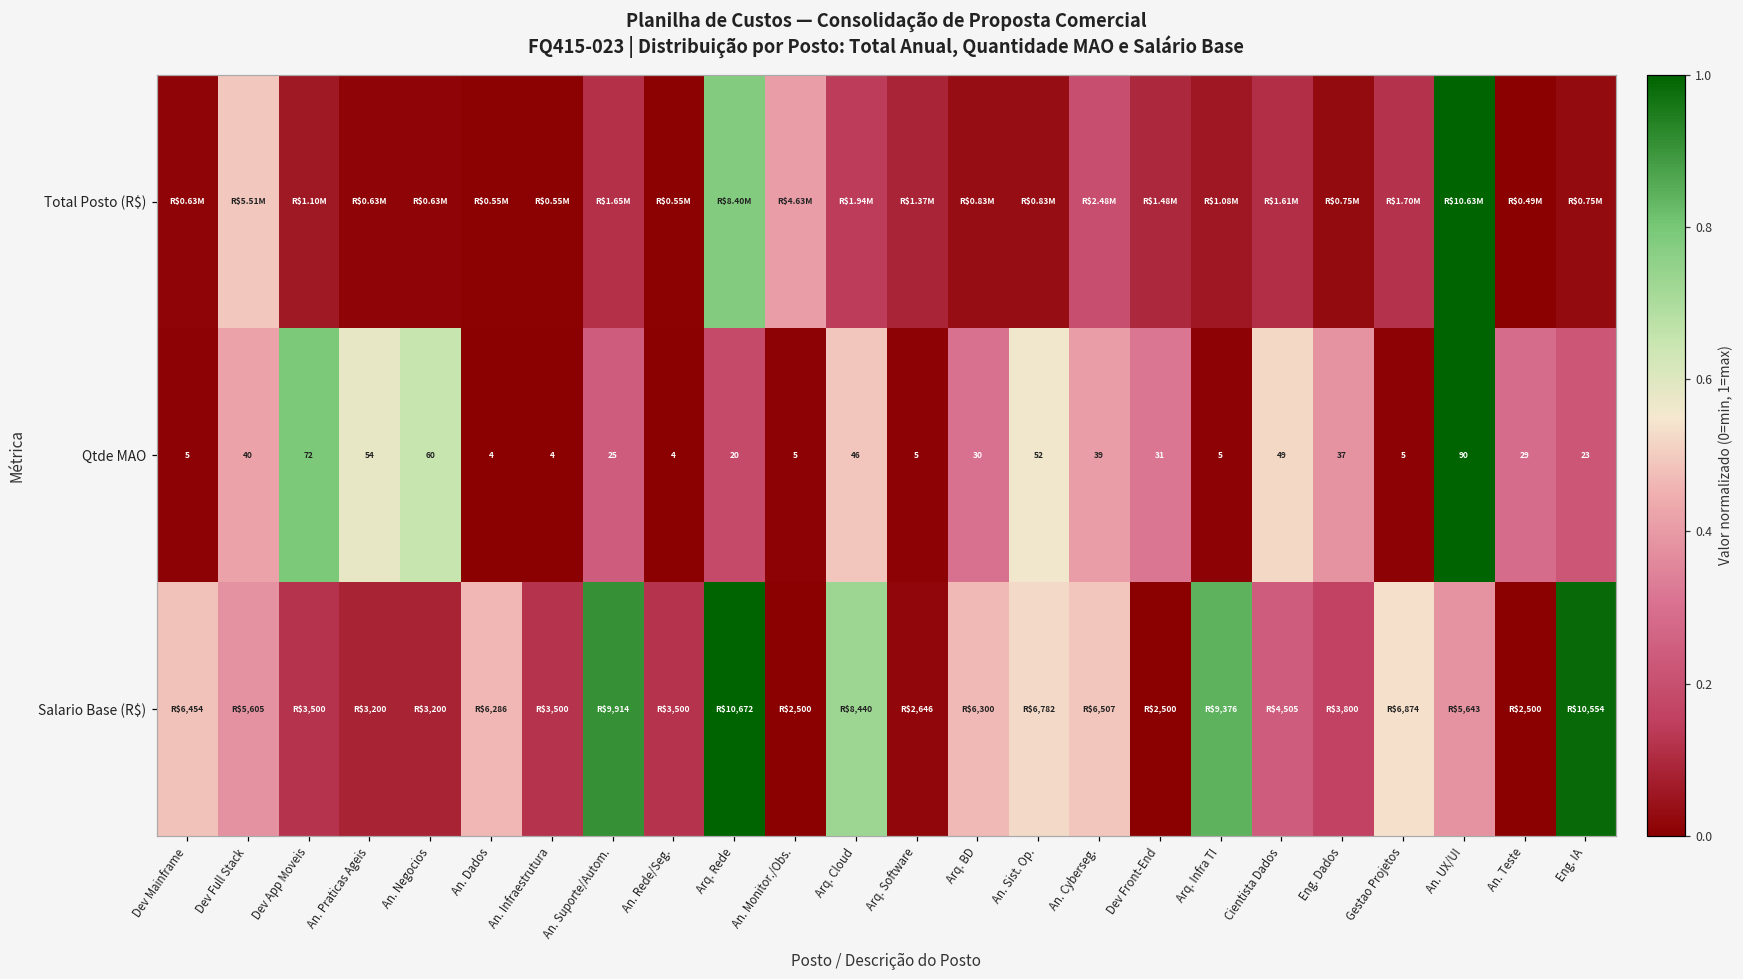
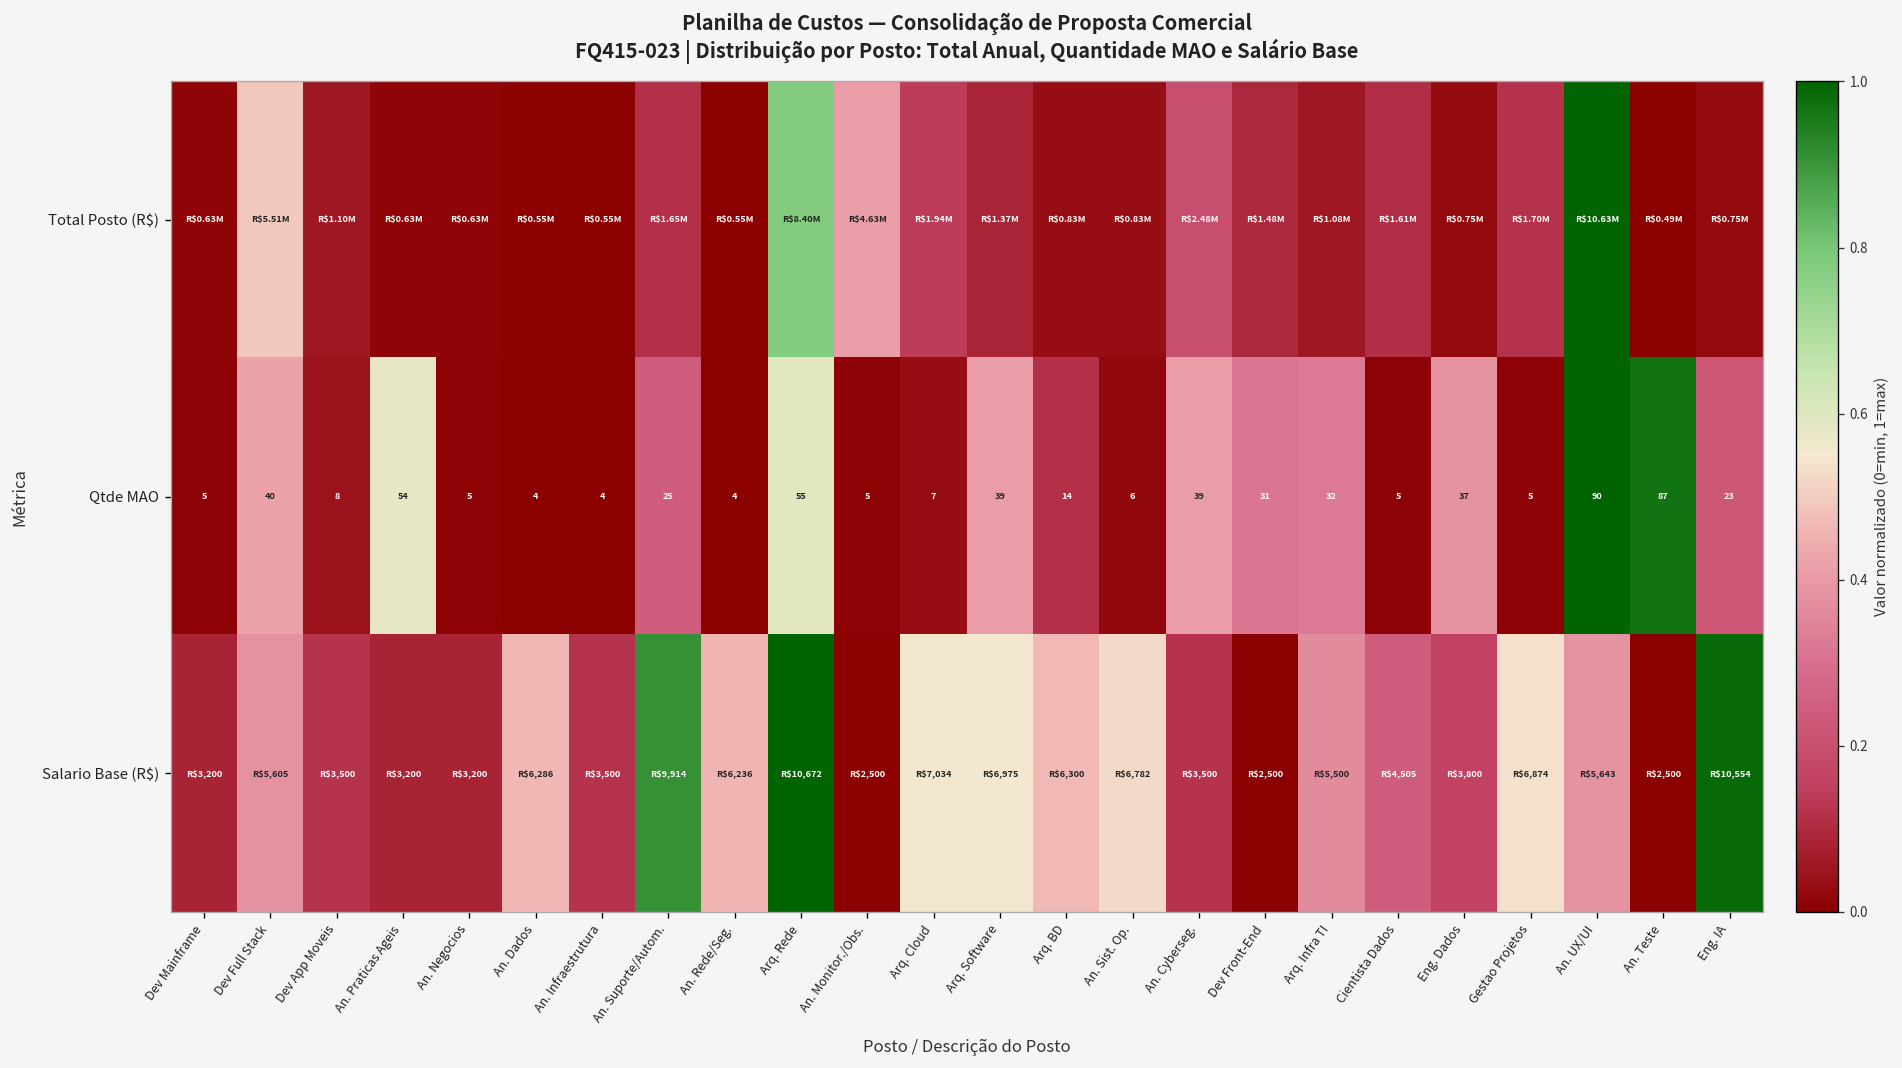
  {
    "Total Posto (R$)": {
      "Dev Mainframe": "$0.63M",
      "Dev Full Stack": "$5.51M",
      "Dev App Moveis": "$1.10M",
      "An. Praticas Ageis": "$0.63M",
      "An. Negocios": "$0.63M",
      "An. Dados": "$0.55M",
      "An. Infraestrutura": "$0.55M",
      "An. Suporte/Autom.": "$1.65M",
      "An. Rede/Seg.": "$0.55M",
      "Arq. Rede": "$8.40M",
      "An. Monitor./Obs.": "$4.63M",
      "Arq. Cloud": "$1.94M",
      "Arq. Software": "$1.37M",
      "Arq. BD": "$0.83M",
      "An. Sist. Op.": "$0.83M",
      "An. Cyberseg.": "$2.48M",
      "Dev Front-End": "$1.48M",
      "Arq. Infra TI": "$1.08M",
      "Cientista Dados": "$1.61M",
      "Eng. Dados": "$0.75M",
      "Gestao Projetos": "$1.70M",
      "An. UX/UI": "$10.63M",
      "An. Teste": "$0.49M",
      "Eng. IA": "$0.75M"
    },
    "Qtde MAO": {
      "Dev Mainframe": "5",
      "Dev Full Stack": "40",
-     "Dev App Moveis": "72",
+     "Dev App Moveis": "8",
      "An. Praticas Ageis": "54",
-     "An. Negocios": "60",
+     "An. Negocios": "5",
      "An. Dados": "4",
      "An. Infraestrutura": "4",
      "An. Suporte/Autom.": "25",
      "An. Rede/Seg.": "4",
-     "Arq. Rede": "20",
+     "Arq. Rede": "55",
      "An. Monitor./Obs.": "5",
-     "Arq. Cloud": "46",
-     "Arq. Software": "5",
-     "Arq. BD": "30",
-     "An. Sist. Op.": "52",
+     "Arq. Cloud": "7",
+     "Arq. Software": "39",
+     "Arq. BD": "14",
+     "An. Sist. Op.": "6",
      "An. Cyberseg.": "39",
      "Dev Front-End": "31",
-     "Arq. Infra TI": "5",
-     "Cientista Dados": "49",
+     "Arq. Infra TI": "32",
+     "Cientista Dados": "5",
      "Eng. Dados": "37",
      "Gestao Projetos": "5",
      "An. UX/UI": "90",
-     "An. Teste": "29",
+     "An. Teste": "87",
      "Eng. IA": "23"
    },
    "Salario Base (R$)": {
-     "Dev Mainframe": "$6,454",
+     "Dev Mainframe": "$3,200",
      "Dev Full Stack": "$5,605",
      "Dev App Moveis": "$3,500",
      "An. Praticas Ageis": "$3,200",
      "An. Negocios": "$3,200",
      "An. Dados": "$6,286",
      "An. Infraestrutura": "$3,500",
      "An. Suporte/Autom.": "$9,914",
-     "An. Rede/Seg.": "$3,500",
+     "An. Rede/Seg.": "$6,236",
      "Arq. Rede": "$10,672",
      "An. Monitor./Obs.": "$2,500",
-     "Arq. Cloud": "$8,440",
-     "Arq. Software": "$2,646",
+     "Arq. Cloud": "$7,034",
+     "Arq. Software": "$6,975",
      "Arq. BD": "$6,300",
      "An. Sist. Op.": "$6,782",
-     "An. Cyberseg.": "$6,507",
+     "An. Cyberseg.": "$3,500",
      "Dev Front-End": "$2,500",
-     "Arq. Infra TI": "$9,376",
+     "Arq. Infra TI": "$5,500",
      "Cientista Dados": "$4,505",
      "Eng. Dados": "$3,800",
      "Gestao Projetos": "$6,874",
      "An. UX/UI": "$5,643",
      "An. Teste": "$2,500",
      "Eng. IA": "$10,554"
    }
  }
